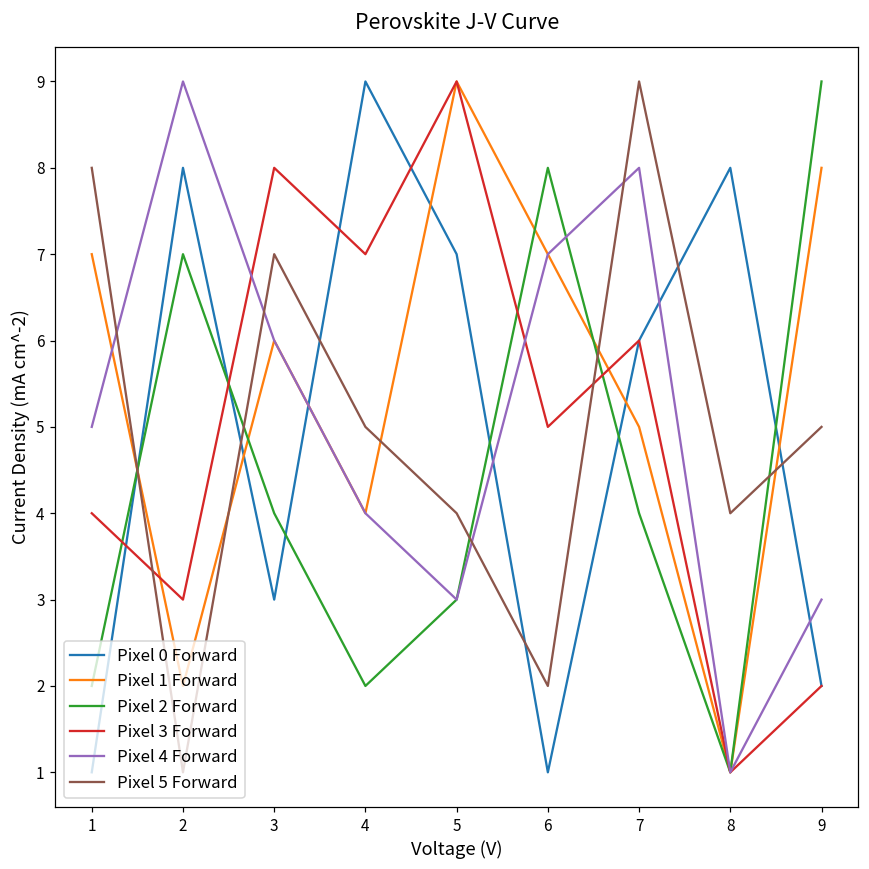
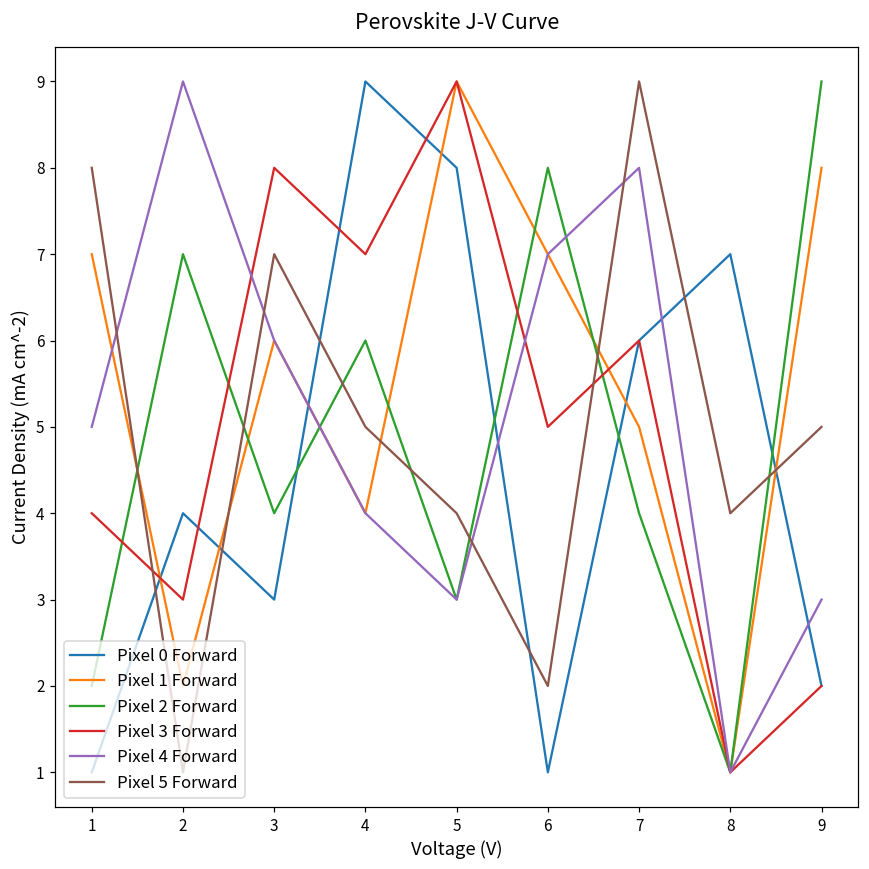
  {
    "Pixel 0 Forward": {
-     "2": 8,
+     "2": 4,
      "3": 3,
      "4": 9,
-     "5": 7,
+     "5": 8,
      "6": 1,
-     "8": 8
+     "8": 7
    },
    "Pixel 1 Forward": {
      "1": 7,
      "7": 5,
      "9": 8
    },
    "Pixel 2 Forward": {
      "2": 7,
      "3": 4,
-     "4": 2,
+     "4": 6,
      "6": 8,
      "7": 4,
      "9": 9
    },
    "Pixel 3 Forward": {
      "1": 4,
      "2": 3,
      "3": 8,
      "4": 7,
      "6": 5
    },
    "Pixel 4 Forward": {
      "1": 5,
      "2": 9,
      "7": 8,
      "9": 3
    },
    "Pixel 5 Forward": {
      "1": 8,
      "3": 7,
      "4": 5,
      "5": 4,
      "6": 2,
      "7": 9,
      "8": 4,
      "9": 5
    }
  }
